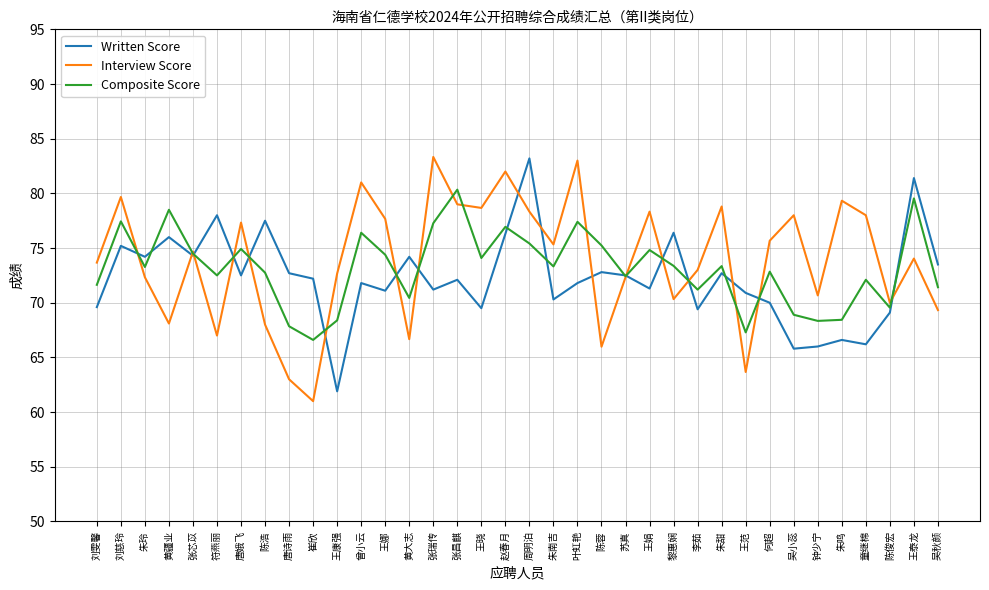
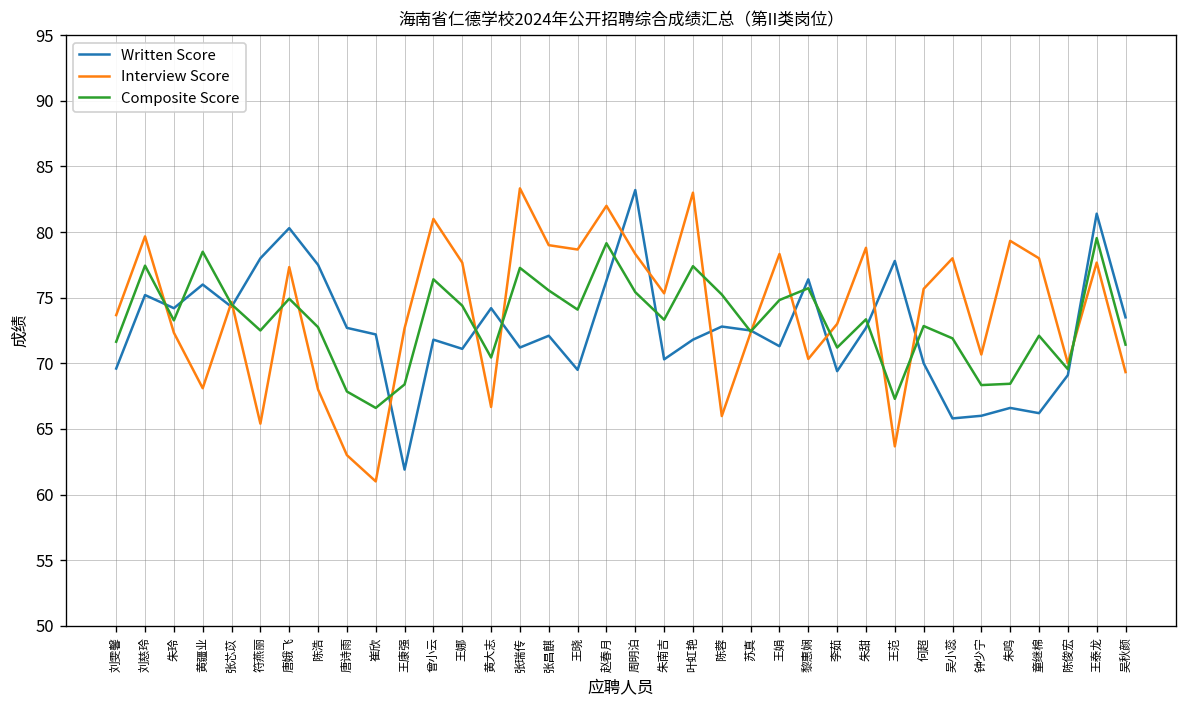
  {
    "Written Score": {
      "刘雯馨": 69.6,
      "刘慈玲": 75.2,
      "朱玲": 74.2,
      "黄疆业": 76.0,
      "符燕丽": 78.0,
-     "唐娥飞": 72.5,
+     "唐娥飞": 80.3,
      "陈浩": 77.5,
      "唐诗雨": 72.7,
      "崔欣": 72.2,
      "王康强": 61.9,
      "曾小云": 71.8,
      "王娜": 71.1,
      "黄大志": 74.2,
      "张瑞传": 71.2,
      "张昌麒": 72.1,
      "王晓": 69.5,
      "赵春月": 76.3,
      "周明泊": 83.2,
      "朱南吉": 70.3,
      "叶虹艳": 71.8,
      "陈蓉": 72.8,
      "王娟": 71.3,
      "黎惠娴": 76.4,
      "李茹": 69.4,
      "朱甜": 72.7,
-     "王范": 70.9,
+     "王范": 77.8,
      "何超": 70.0,
      "吴小蕊": 65.8,
      "钟少宁": 66.0,
      "朱鸣": 66.6,
      "童继棉": 66.2,
      "陈俊宏": 69.1,
      "王泰龙": 81.4,
      "吴秋颜": 73.5
    },
    "Interview Score": {
      "刘雯馨": 73.7,
      "刘慈玲": 79.7,
      "朱玲": 72.3,
      "黄疆业": 68.1,
-     "符燕丽": 67.0,
+     "符燕丽": 65.4,
      "唐娥飞": 77.3,
      "陈浩": 68.0,
      "唐诗雨": 63.0,
      "崔欣": 61.0,
      "王康强": 72.7,
      "曾小云": 81.0,
      "王娜": 77.7,
      "黄大志": 66.7,
      "张瑞传": 83.3,
      "张昌麒": 79.0,
      "王晓": 78.7,
      "赵春月": 82.0,
      "周明泊": 78.3,
      "朱南吉": 75.3,
      "叶虹艳": 83.0,
      "陈蓉": 66.0,
      "王娟": 78.3,
      "黎惠娴": 70.3,
      "李茹": 73.0,
      "朱甜": 78.8,
      "王范": 63.7,
      "何超": 75.7,
      "吴小蕊": 78.0,
      "钟少宁": 70.7,
      "朱鸣": 79.3,
      "童继棉": 78.0,
      "陈俊宏": 70.0,
-     "王泰龙": 74.0,
+     "王泰龙": 77.7,
      "吴秋颜": 69.3
    },
    "Composite Score": {
      "刘雯馨": 71.6,
      "刘慈玲": 77.4,
      "朱玲": 73.3,
      "黄疆业": 78.5,
      "符燕丽": 72.5,
      "唐娥飞": 74.9,
      "陈浩": 72.8,
      "唐诗雨": 67.9,
      "崔欣": 66.6,
      "王康强": 68.4,
      "曾小云": 76.4,
      "王娜": 74.4,
      "黄大志": 70.4,
      "张瑞传": 77.3,
-     "张昌麒": 80.3,
+     "张昌麒": 75.6,
      "王晓": 74.1,
-     "赵春月": 76.9,
+     "赵春月": 79.2,
      "周明泊": 75.4,
      "朱南吉": 73.3,
      "叶虹艳": 77.4,
      "陈蓉": 75.2,
      "王娟": 74.8,
-     "黎惠娴": 73.4,
+     "黎惠娴": 75.7,
      "李茹": 71.2,
      "朱甜": 73.4,
      "王范": 67.3,
      "何超": 72.8,
-     "吴小蕊": 68.9,
+     "吴小蕊": 71.9,
      "钟少宁": 68.3,
      "朱鸣": 68.4,
      "童继棉": 72.1,
      "陈俊宏": 69.6,
      "王泰龙": 79.5,
      "吴秋颜": 71.4
    }
  }
